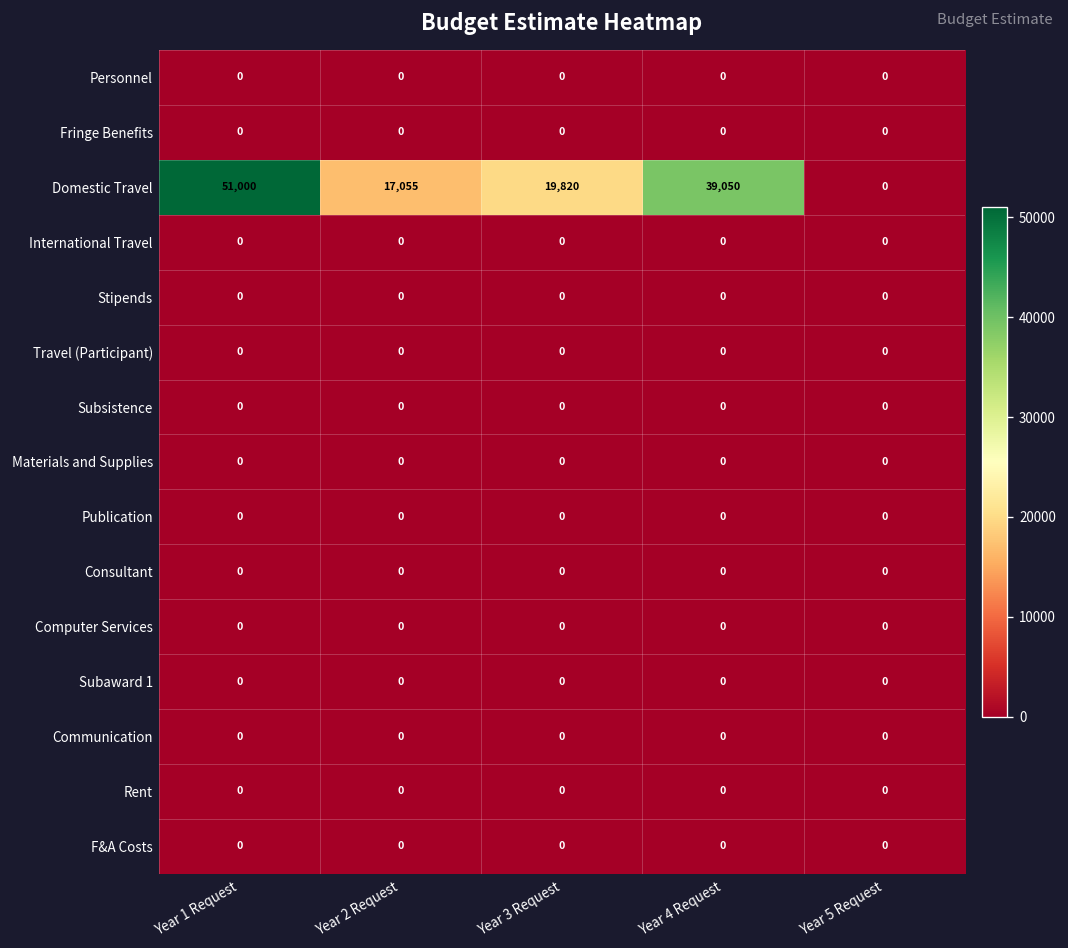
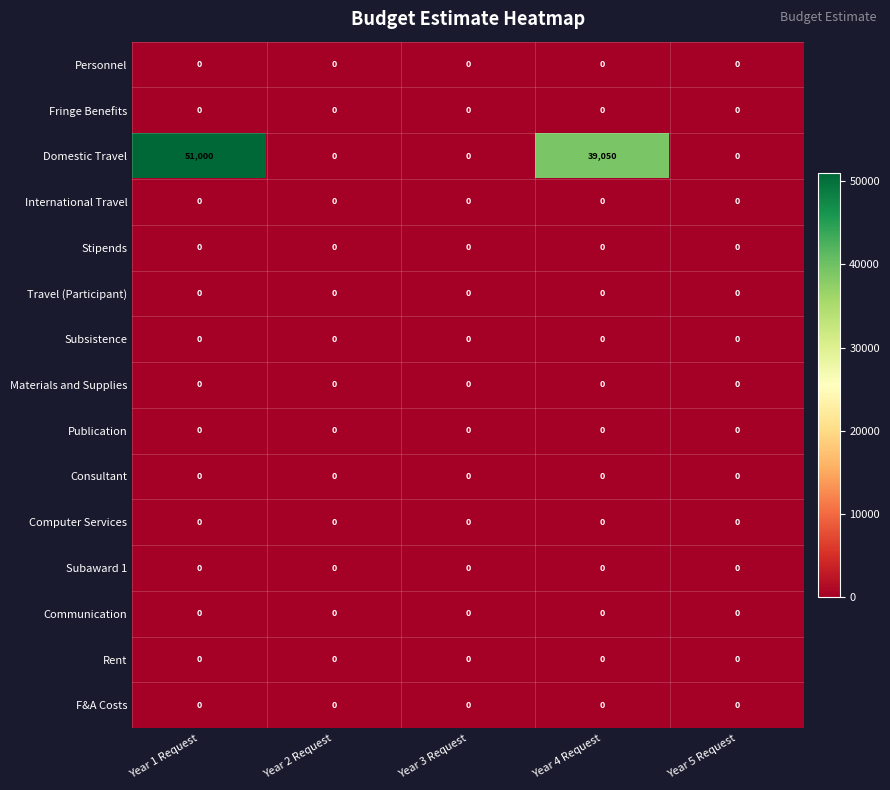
  {
    "Personnel": {
      "Year 1 Request": "0",
      "Year 2 Request": "0",
      "Year 3 Request": "0",
      "Year 4 Request": "0",
      "Year 5 Request": "0"
    },
    "Fringe Benefits": {
      "Year 1 Request": "0",
      "Year 2 Request": "0",
      "Year 3 Request": "0",
      "Year 4 Request": "0",
      "Year 5 Request": "0"
    },
    "Domestic Travel": {
      "Year 1 Request": "51,000",
-     "Year 2 Request": "17,055",
-     "Year 3 Request": "19,820",
+     "Year 2 Request": "0",
+     "Year 3 Request": "0",
      "Year 4 Request": "39,050",
      "Year 5 Request": "0"
    },
    "International Travel": {
      "Year 1 Request": "0",
      "Year 2 Request": "0",
      "Year 3 Request": "0",
      "Year 4 Request": "0",
      "Year 5 Request": "0"
    },
    "Stipends": {
      "Year 1 Request": "0",
      "Year 2 Request": "0",
      "Year 3 Request": "0",
      "Year 4 Request": "0",
      "Year 5 Request": "0"
    },
    "Travel (Participant)": {
      "Year 1 Request": "0",
      "Year 2 Request": "0",
      "Year 3 Request": "0",
      "Year 4 Request": "0",
      "Year 5 Request": "0"
    },
    "Subsistence": {
      "Year 1 Request": "0",
      "Year 2 Request": "0",
      "Year 3 Request": "0",
      "Year 4 Request": "0",
      "Year 5 Request": "0"
    },
    "Materials and Supplies": {
      "Year 1 Request": "0",
      "Year 2 Request": "0",
      "Year 3 Request": "0",
      "Year 4 Request": "0",
      "Year 5 Request": "0"
    },
    "Publication": {
      "Year 1 Request": "0",
      "Year 2 Request": "0",
      "Year 3 Request": "0",
      "Year 4 Request": "0",
      "Year 5 Request": "0"
    },
    "Consultant": {
      "Year 1 Request": "0",
      "Year 2 Request": "0",
      "Year 3 Request": "0",
      "Year 4 Request": "0",
      "Year 5 Request": "0"
    },
    "Computer Services": {
      "Year 1 Request": "0",
      "Year 2 Request": "0",
      "Year 3 Request": "0",
      "Year 4 Request": "0",
      "Year 5 Request": "0"
    },
    "Subaward 1": {
      "Year 1 Request": "0",
      "Year 2 Request": "0",
      "Year 3 Request": "0",
      "Year 4 Request": "0",
      "Year 5 Request": "0"
    },
    "Communication": {
      "Year 1 Request": "0",
      "Year 2 Request": "0",
      "Year 3 Request": "0",
      "Year 4 Request": "0",
      "Year 5 Request": "0"
    },
    "Rent": {
      "Year 1 Request": "0",
      "Year 2 Request": "0",
      "Year 3 Request": "0",
      "Year 4 Request": "0",
      "Year 5 Request": "0"
    },
    "F&A Costs": {
      "Year 1 Request": "0",
      "Year 2 Request": "0",
      "Year 3 Request": "0",
      "Year 4 Request": "0",
      "Year 5 Request": "0"
    }
  }
